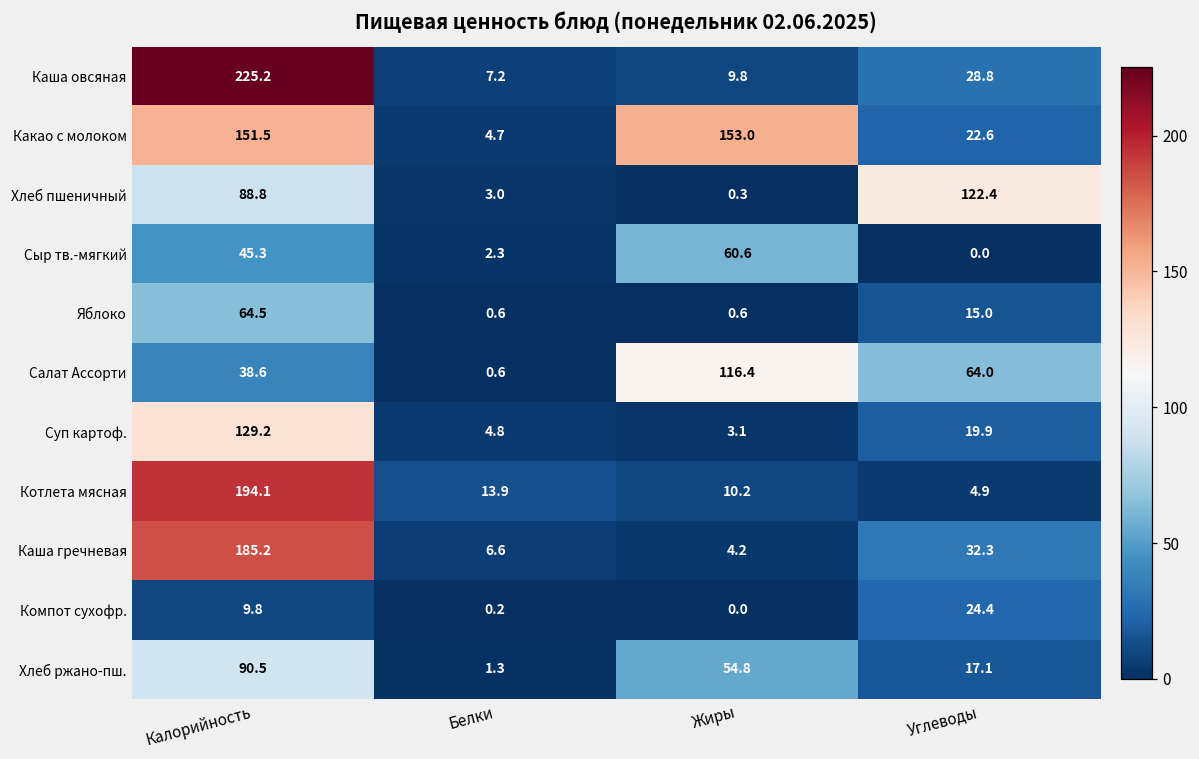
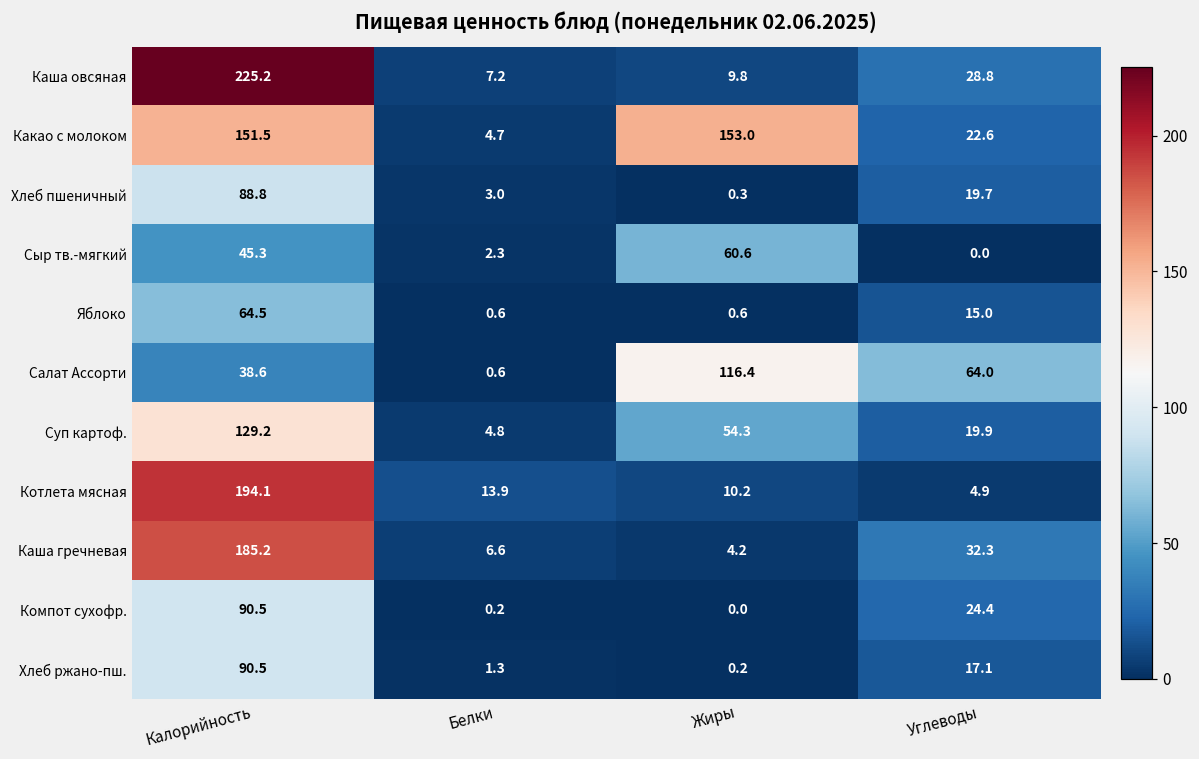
  {
    "Каша овсяная": {
      "Калорийность": 225.2,
      "Белки": 7.2,
      "Жиры": 9.8,
      "Углеводы": 28.8
    },
    "Какао с молоком": {
      "Калорийность": 151.5,
      "Белки": 4.7,
      "Жиры": 153.0,
      "Углеводы": 22.6
    },
    "Хлеб пшеничный": {
      "Калорийность": 88.8,
      "Белки": 3.0,
      "Жиры": 0.3,
-     "Углеводы": 122.4
+     "Углеводы": 19.7
    },
    "Сыр тв.-мягкий": {
      "Калорийность": 45.3,
      "Белки": 2.3,
      "Жиры": 60.6,
      "Углеводы": 0.0
    },
    "Яблоко": {
      "Калорийность": 64.5,
      "Белки": 0.6,
      "Жиры": 0.6,
      "Углеводы": 15.0
    },
    "Салат Ассорти": {
      "Калорийность": 38.6,
      "Белки": 0.6,
      "Жиры": 116.4,
      "Углеводы": 64.0
    },
    "Суп картоф.": {
      "Калорийность": 129.2,
      "Белки": 4.8,
-     "Жиры": 3.1,
+     "Жиры": 54.3,
      "Углеводы": 19.9
    },
    "Котлета мясная": {
      "Калорийность": 194.1,
      "Белки": 13.9,
      "Жиры": 10.2,
      "Углеводы": 4.9
    },
    "Каша гречневая": {
      "Калорийность": 185.2,
      "Белки": 6.6,
      "Жиры": 4.2,
      "Углеводы": 32.3
    },
    "Компот суxофр.": {
-     "Калорийность": 9.8,
+     "Калорийность": 90.5,
      "Белки": 0.2,
      "Жиры": 0.0,
      "Углеводы": 24.4
    },
    "Хлеб ржано-пш.": {
      "Калорийность": 90.5,
      "Белки": 1.3,
-     "Жиры": 54.8,
+     "Жиры": 0.2,
      "Углеводы": 17.1
    }
  }
